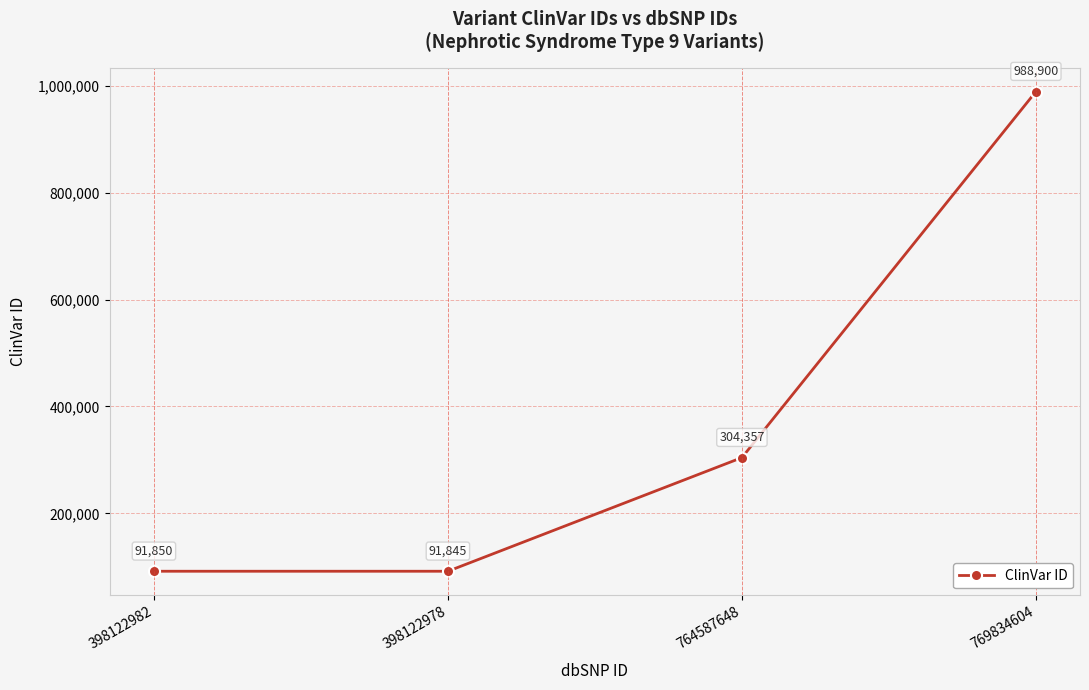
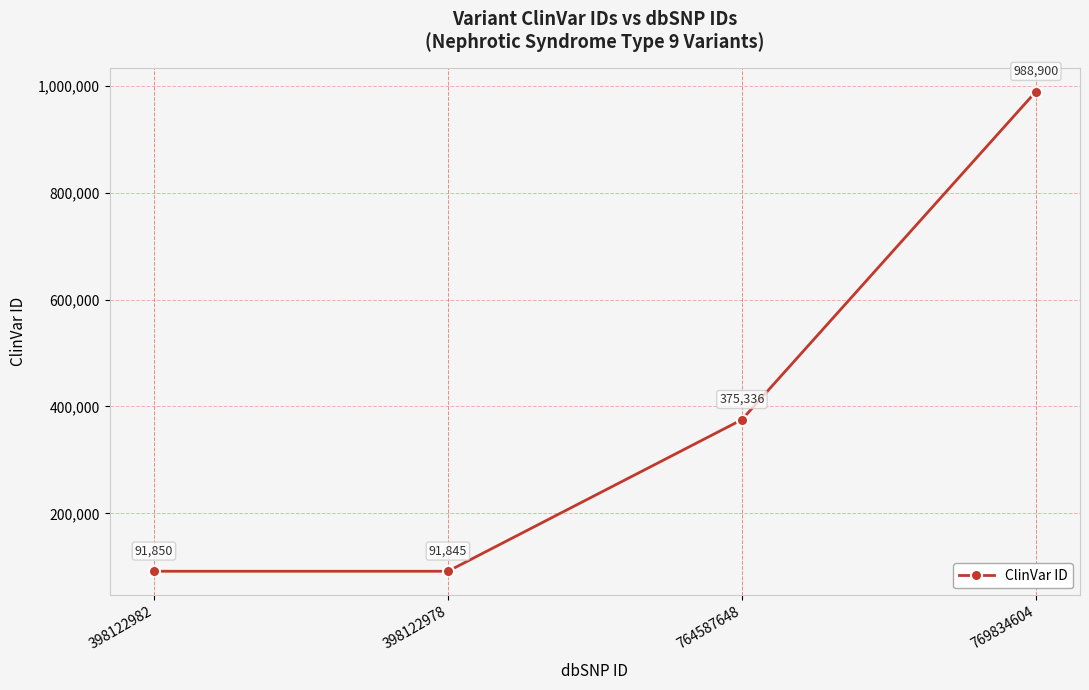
  {
-   "764587648": "304,357"
+   "764587648": "375,336"
  }
